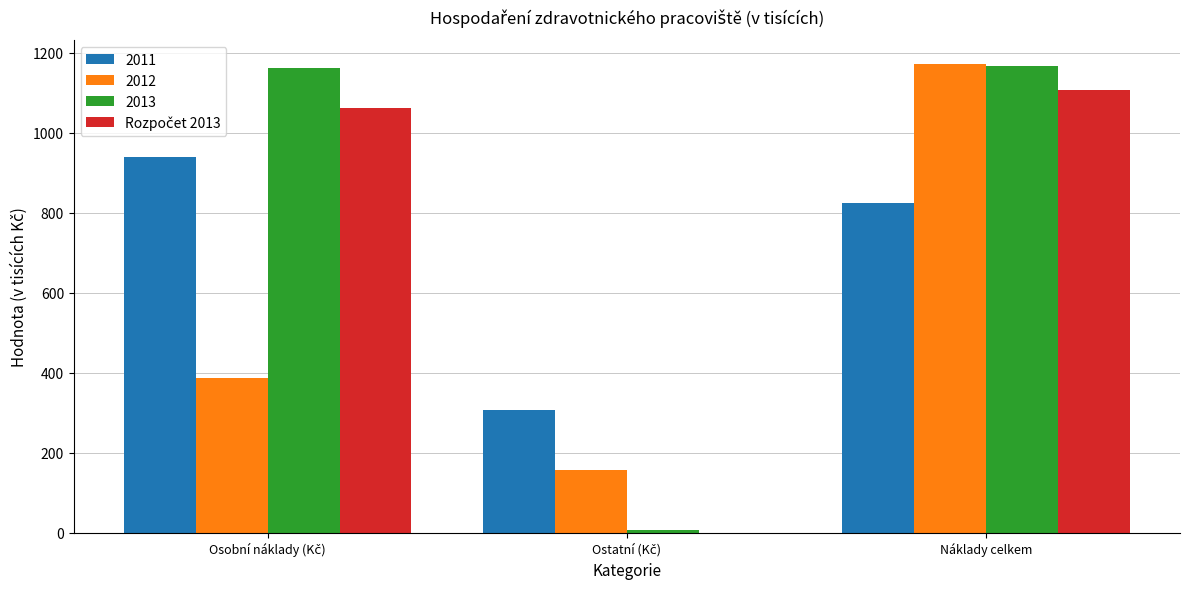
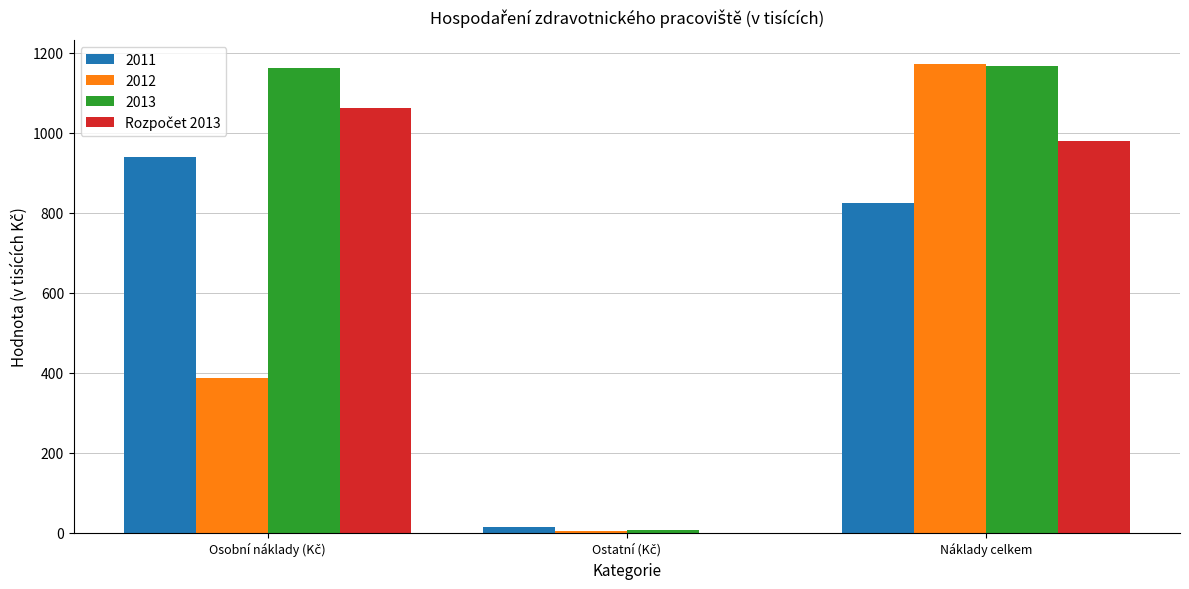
  {
    "2011": {
      "Osobní náklady (Kč)": 940,
-     "Ostatní (Kč)": 310,
+     "Ostatní (Kč)": 10,
      "Náklady celkem": 820
    },
    "2012": {
      "Osobní náklady (Kč)": 390,
-     "Ostatní (Kč)": 160,
+     "Ostatní (Kč)": 0,
      "Náklady celkem": 1170
    },
    "2013": {
      "Osobní náklady (Kč)": 1160,
      "Ostatní (Kč)": 10,
      "Náklady celkem": 1170
    },
    "Rozpočet 2013": {
      "Osobní náklady (Kč)": 1060,
      "Ostatní (Kč)": 0,
-     "Náklady celkem": 1110
+     "Náklady celkem": 980
    }
  }
